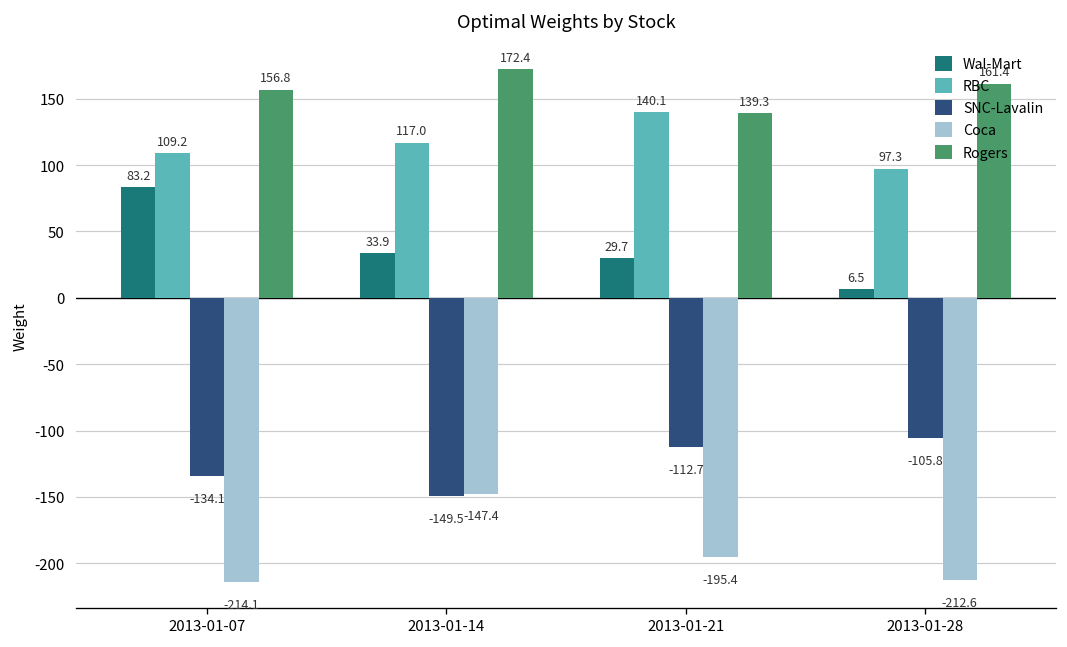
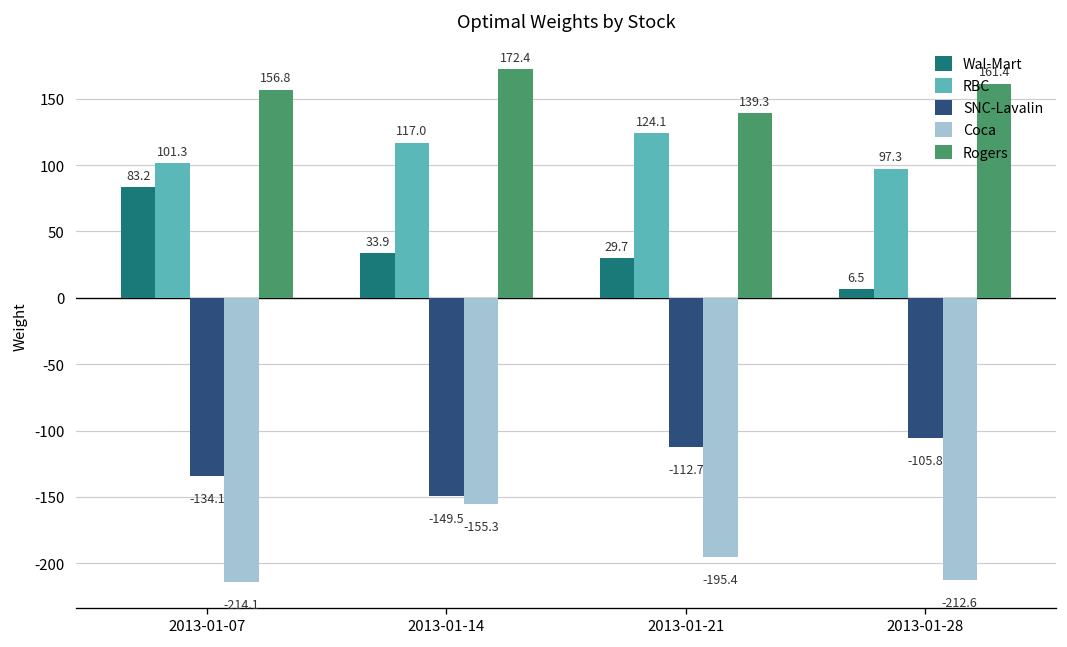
  {
    "RBC": {
-     "2013-01-07": 109.2,
+     "2013-01-07": 101.3,
      "2013-01-14": 117.0,
-     "2013-01-21": 140.1,
+     "2013-01-21": 124.1,
      "2013-01-28": 97.3
    },
    "Coca": {
      "2013-01-07": -214.1,
-     "2013-01-14": -147.4,
+     "2013-01-14": -155.3,
      "2013-01-21": -195.4,
      "2013-01-28": -212.6
    }
  }
